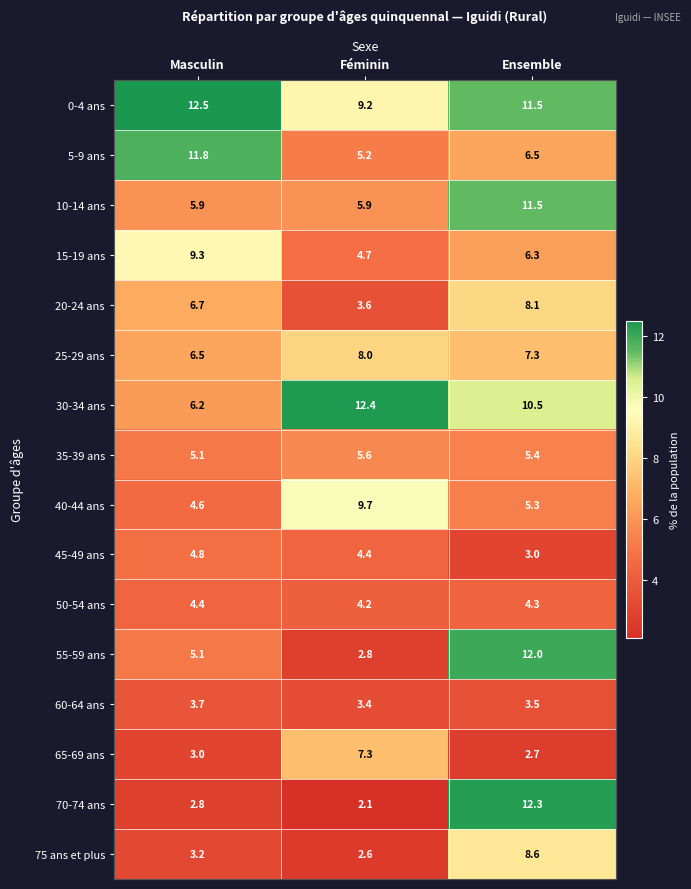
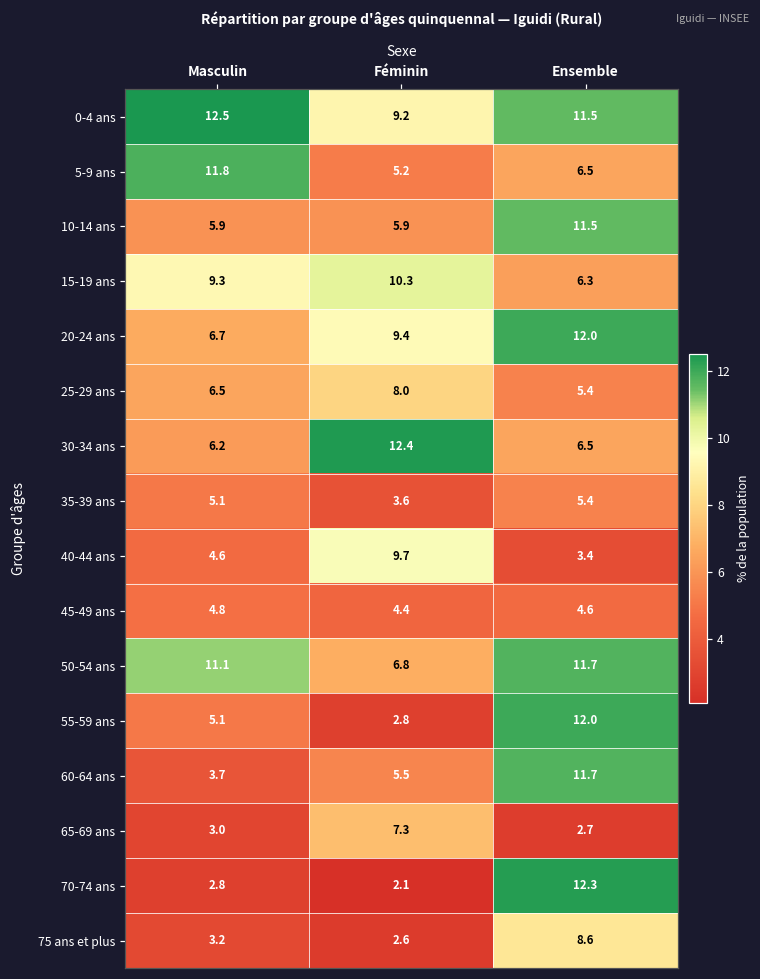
  {
    "0-4 ans": {
      "Masculin": 12.5,
      "Féminin": 9.2,
      "Ensemble": 11.5
    },
    "5-9 ans": {
      "Masculin": 11.8,
      "Féminin": 5.2,
      "Ensemble": 6.5
    },
    "10-14 ans": {
      "Masculin": 5.9,
      "Féminin": 5.9,
      "Ensemble": 11.5
    },
    "15-19 ans": {
      "Masculin": 9.3,
-     "Féminin": 4.7,
+     "Féminin": 10.3,
      "Ensemble": 6.3
    },
    "20-24 ans": {
      "Masculin": 6.7,
-     "Féminin": 3.6,
-     "Ensemble": 8.1
+     "Féminin": 9.4,
+     "Ensemble": 12.0
    },
    "25-29 ans": {
      "Masculin": 6.5,
      "Féminin": 8.0,
-     "Ensemble": 7.3
+     "Ensemble": 5.4
    },
    "30-34 ans": {
      "Masculin": 6.2,
      "Féminin": 12.4,
-     "Ensemble": 10.5
+     "Ensemble": 6.5
    },
    "35-39 ans": {
      "Masculin": 5.1,
-     "Féminin": 5.6,
+     "Féminin": 3.6,
      "Ensemble": 5.4
    },
    "40-44 ans": {
      "Masculin": 4.6,
      "Féminin": 9.7,
-     "Ensemble": 5.3
+     "Ensemble": 3.4
    },
    "45-49 ans": {
      "Masculin": 4.8,
      "Féminin": 4.4,
-     "Ensemble": 3.0
+     "Ensemble": 4.6
    },
    "50-54 ans": {
-     "Masculin": 4.4,
-     "Féminin": 4.2,
-     "Ensemble": 4.3
+     "Masculin": 11.1,
+     "Féminin": 6.8,
+     "Ensemble": 11.7
    },
    "55-59 ans": {
      "Masculin": 5.1,
      "Féminin": 2.8,
      "Ensemble": 12.0
    },
    "60-64 ans": {
      "Masculin": 3.7,
-     "Féminin": 3.4,
-     "Ensemble": 3.5
+     "Féminin": 5.5,
+     "Ensemble": 11.7
    },
    "65-69 ans": {
      "Masculin": 3.0,
      "Féminin": 7.3,
      "Ensemble": 2.7
    },
    "70-74 ans": {
      "Masculin": 2.8,
      "Féminin": 2.1,
      "Ensemble": 12.3
    },
    "75 ans et plus": {
      "Masculin": 3.2,
      "Féminin": 2.6,
      "Ensemble": 8.6
    }
  }
